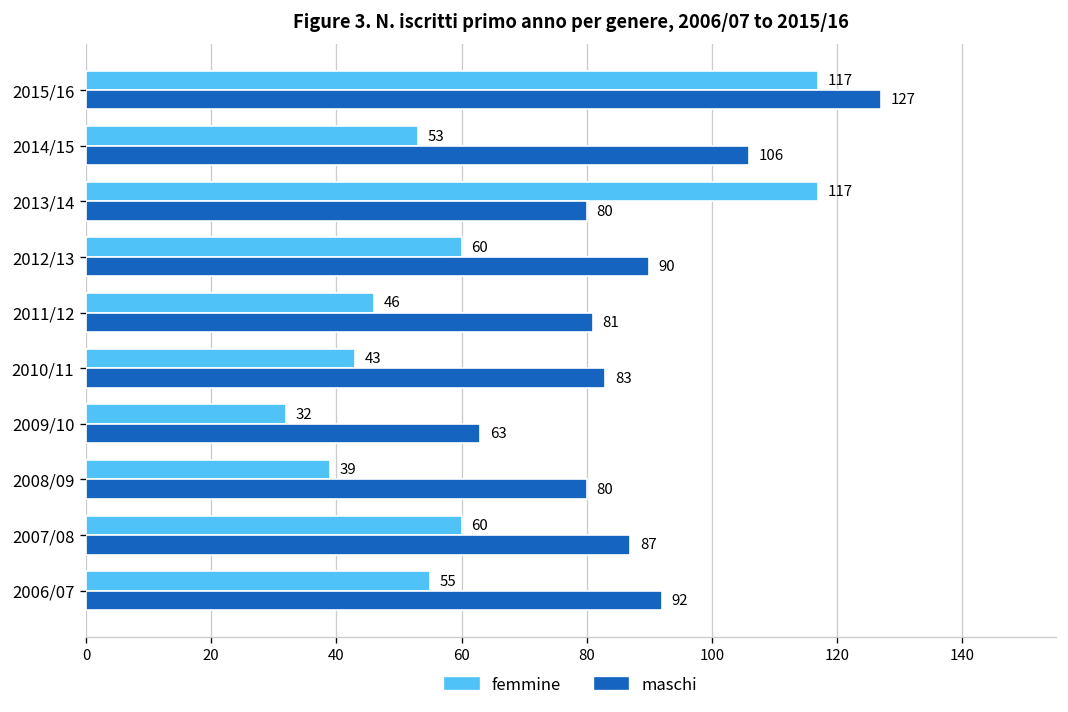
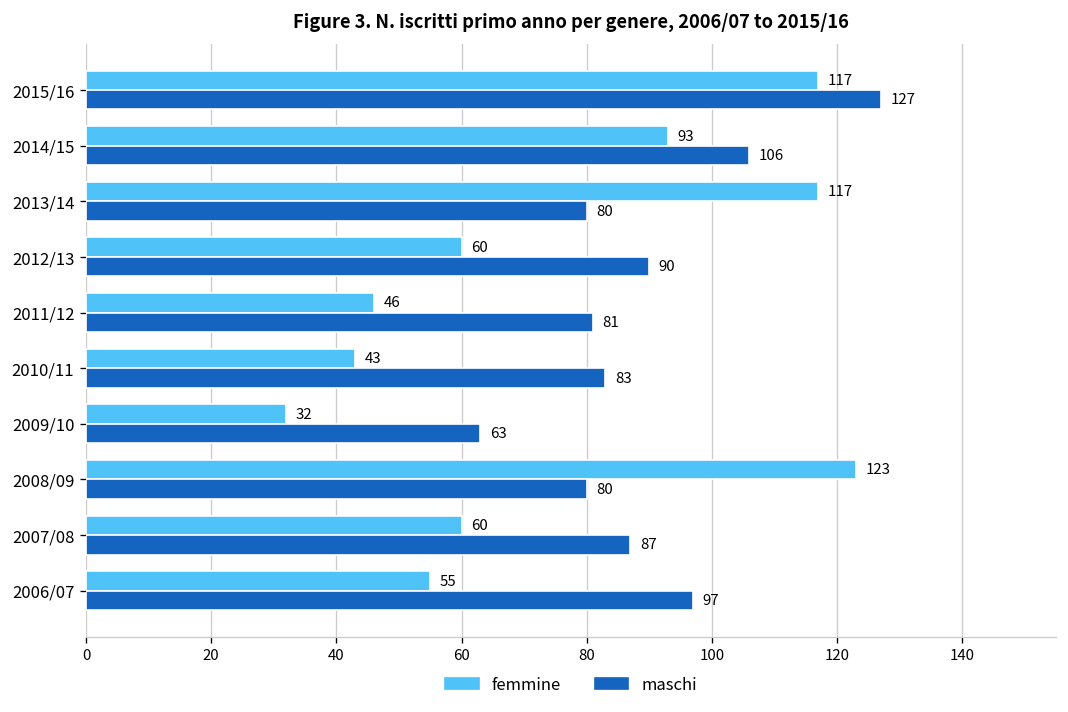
  {
    "femmine": {
      "2015/16": 117,
-     "2014/15": 53,
+     "2014/15": 93,
      "2013/14": 117,
      "2012/13": 60,
      "2011/12": 46,
      "2010/11": 43,
      "2009/10": 32,
-     "2008/09": 39,
+     "2008/09": 123,
      "2007/08": 60,
      "2006/07": 55
    },
    "maschi": {
      "2015/16": 127,
      "2014/15": 106,
      "2013/14": 80,
      "2012/13": 90,
      "2011/12": 81,
      "2010/11": 83,
      "2009/10": 63,
      "2008/09": 80,
      "2007/08": 87,
-     "2006/07": 92
+     "2006/07": 97
    }
  }
